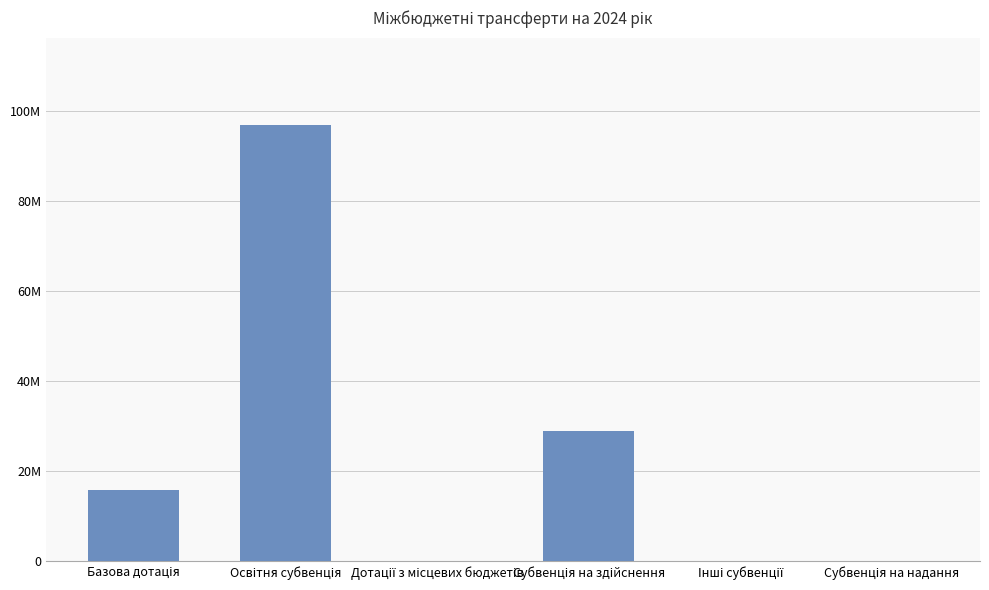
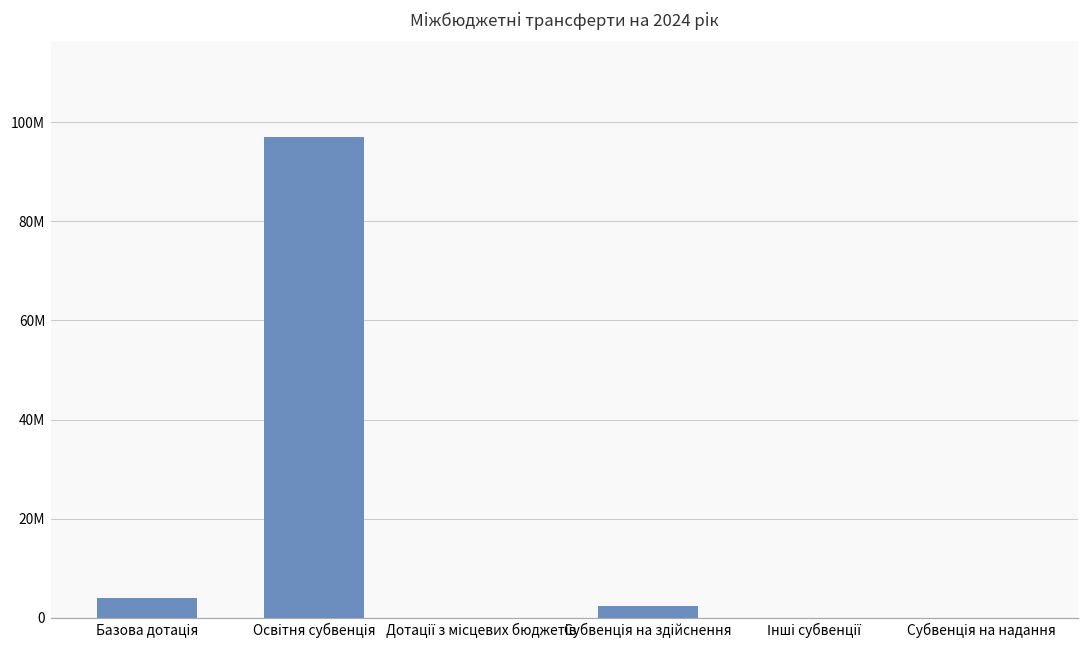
  {
-   "Базова дотація": 16000000,
+   "Базова дотація": 4000000,
    "Освітня субвенція": 97000000,
    "Дотації з місцевих бюджетів": 0,
-   "Субвенція на здійснення": 29000000,
+   "Субвенція на здійснення": 2000000,
    "Інші субвенції": 0,
    "Субвенція на надання": 0
  }
